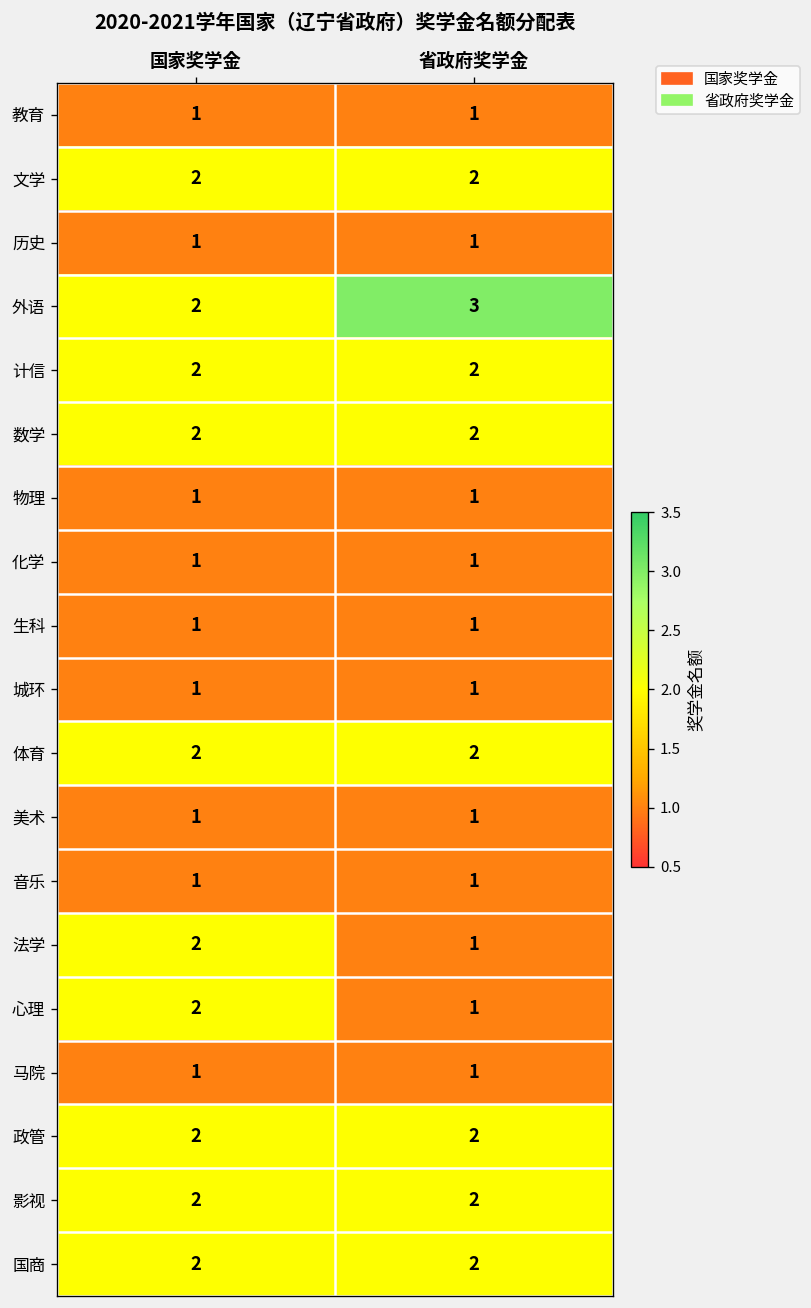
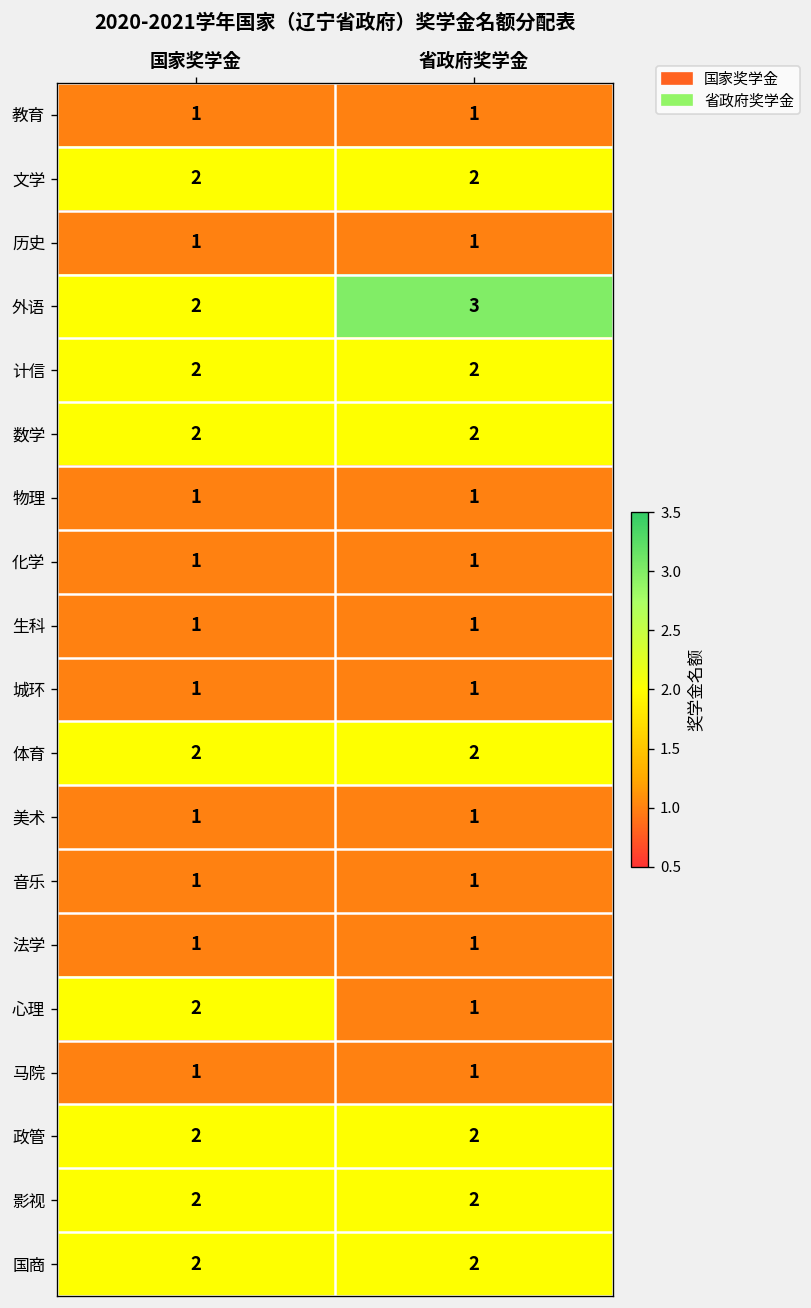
  {
    "教育": {
      "国家奖学金": 1,
      "省政府奖学金": 1
    },
    "文学": {
      "国家奖学金": 2,
      "省政府奖学金": 2
    },
    "历史": {
      "国家奖学金": 1,
      "省政府奖学金": 1
    },
    "外语": {
      "国家奖学金": 2,
      "省政府奖学金": 3
    },
    "计信": {
      "国家奖学金": 2,
      "省政府奖学金": 2
    },
    "数学": {
      "国家奖学金": 2,
      "省政府奖学金": 2
    },
    "物理": {
      "国家奖学金": 1,
      "省政府奖学金": 1
    },
    "化学": {
      "国家奖学金": 1,
      "省政府奖学金": 1
    },
    "生科": {
      "国家奖学金": 1,
      "省政府奖学金": 1
    },
    "城环": {
      "国家奖学金": 1,
      "省政府奖学金": 1
    },
    "体育": {
      "国家奖学金": 2,
      "省政府奖学金": 2
    },
    "美术": {
      "国家奖学金": 1,
      "省政府奖学金": 1
    },
    "音乐": {
      "国家奖学金": 1,
      "省政府奖学金": 1
    },
    "法学": {
-     "国家奖学金": 2,
+     "国家奖学金": 1,
      "省政府奖学金": 1
    },
    "心理": {
      "国家奖学金": 2,
      "省政府奖学金": 1
    },
    "马院": {
      "国家奖学金": 1,
      "省政府奖学金": 1
    },
    "政管": {
      "国家奖学金": 2,
      "省政府奖学金": 2
    },
    "影视": {
      "国家奖学金": 2,
      "省政府奖学金": 2
    },
    "国商": {
      "国家奖学金": 2,
      "省政府奖学金": 2
    }
  }
